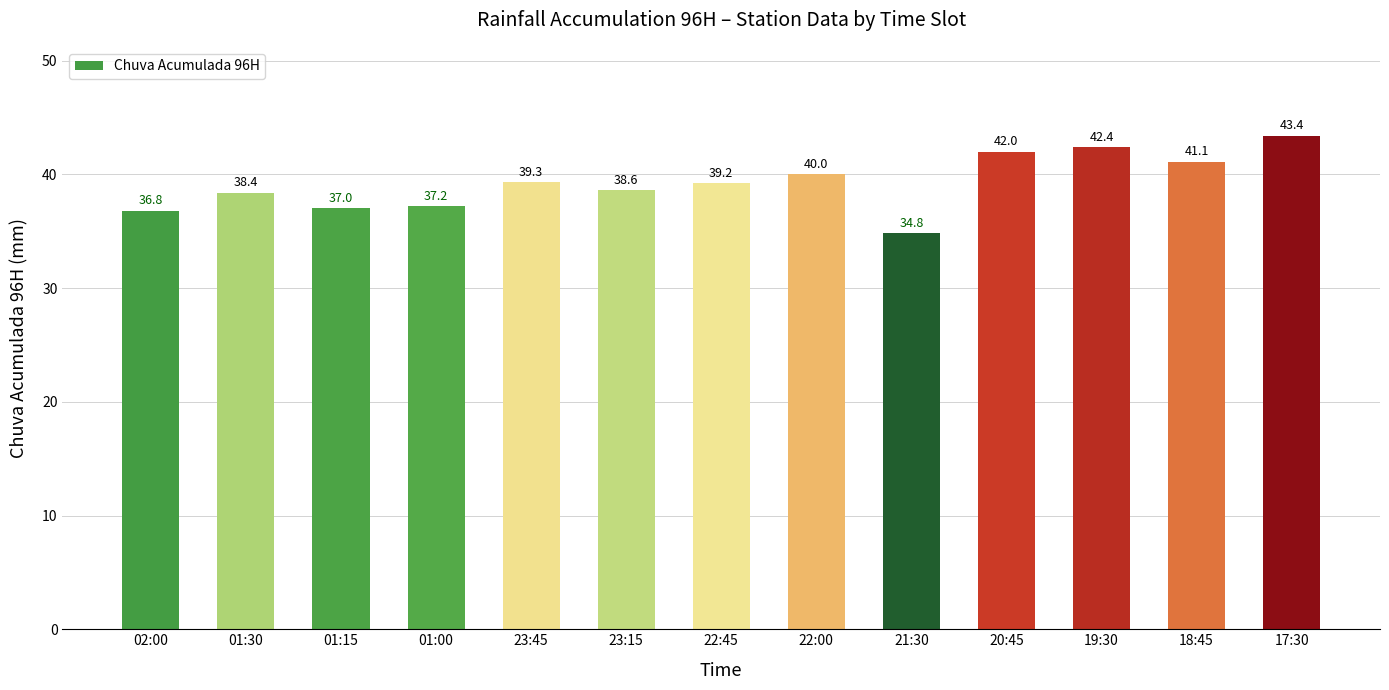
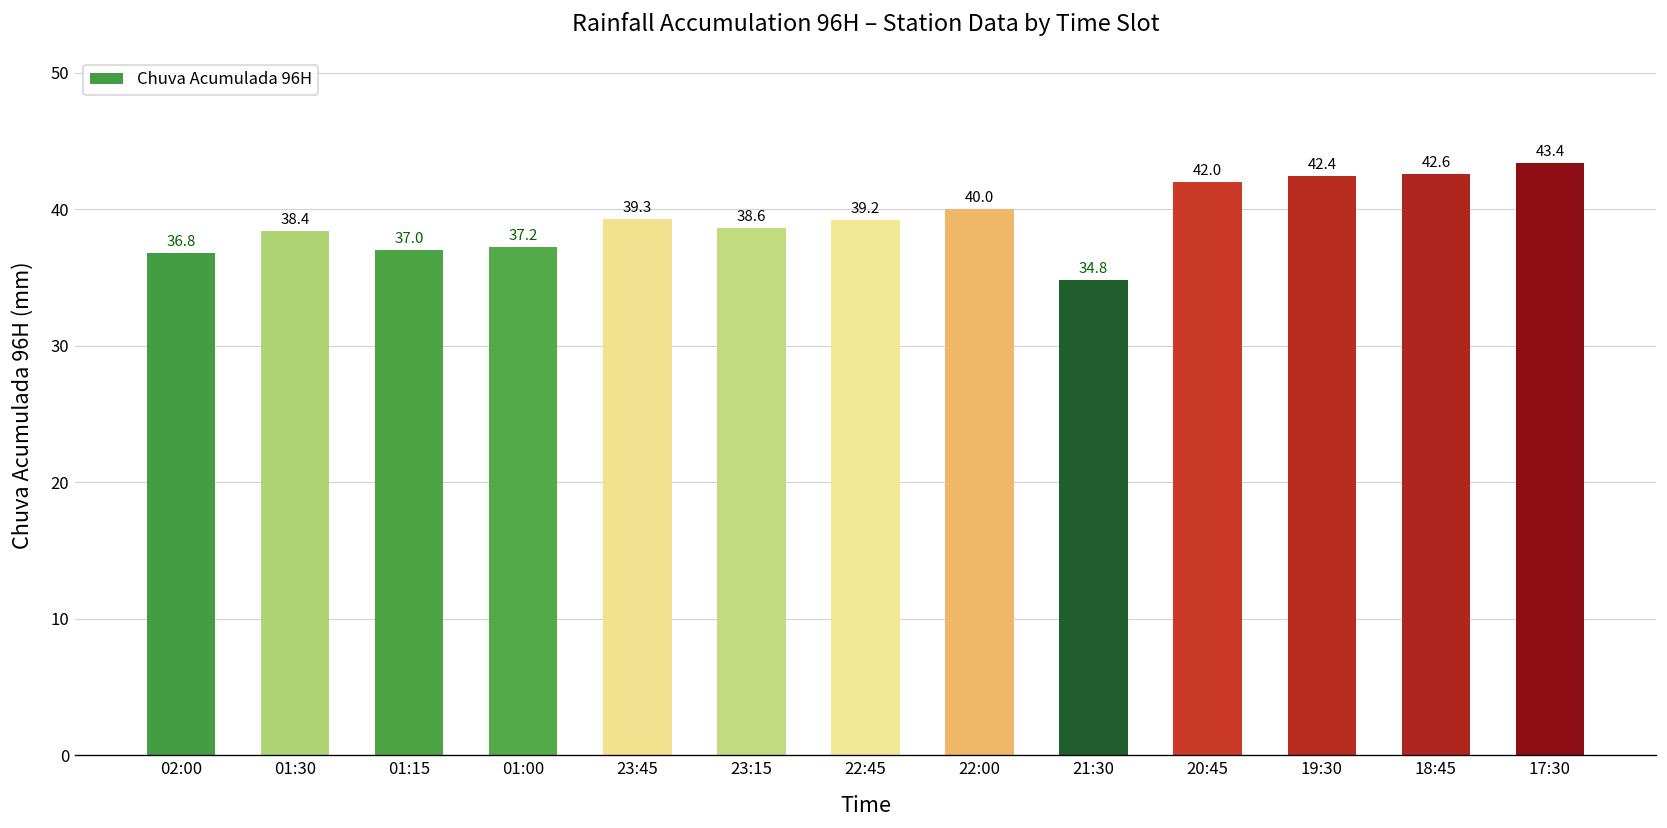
  {
    "02:00": 36.8,
    "01:30": 38.4,
    "01:15": 37.0,
    "01:00": 37.2,
    "23:45": 39.3,
    "23:15": 38.6,
    "22:45": 39.2,
    "22:00": 40.0,
    "21:30": 34.8,
    "20:45": 42.0,
    "19:30": 42.4,
-   "18:45": 41.1,
+   "18:45": 42.6,
    "17:30": 43.4
  }
